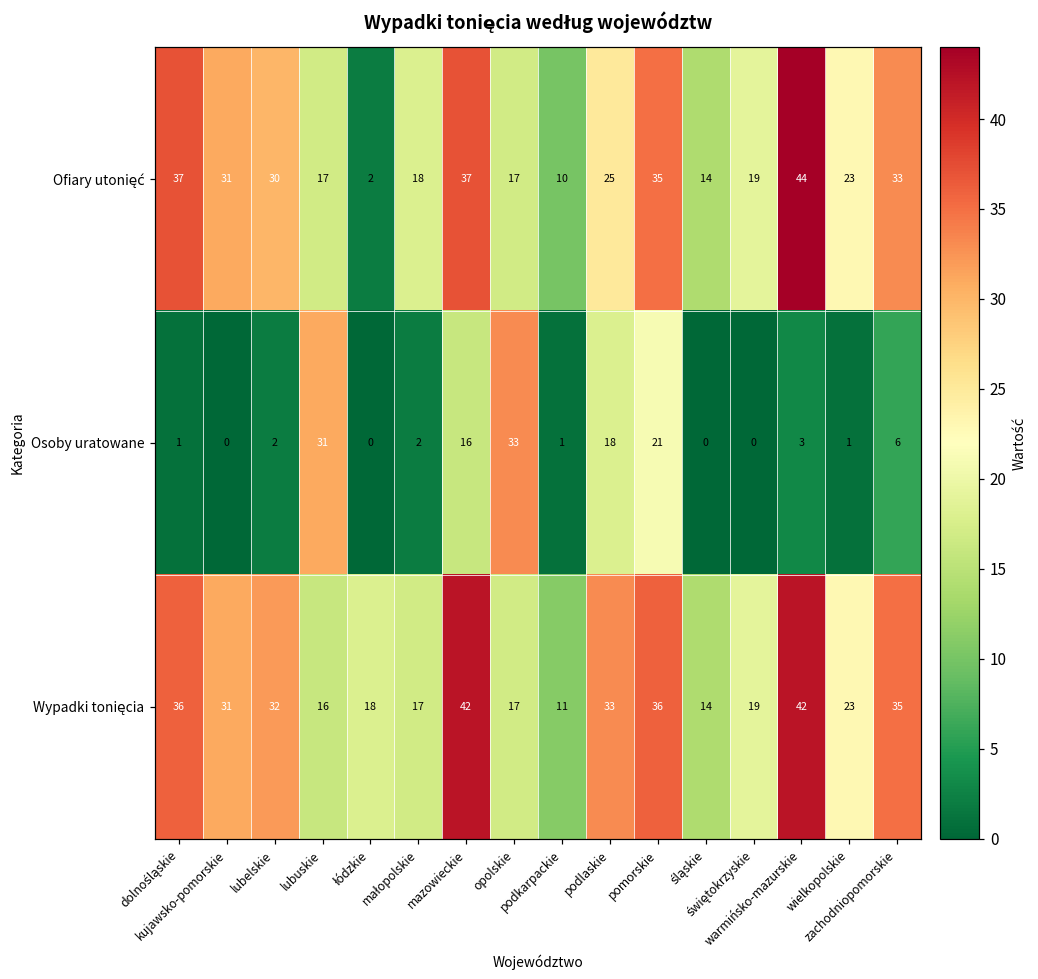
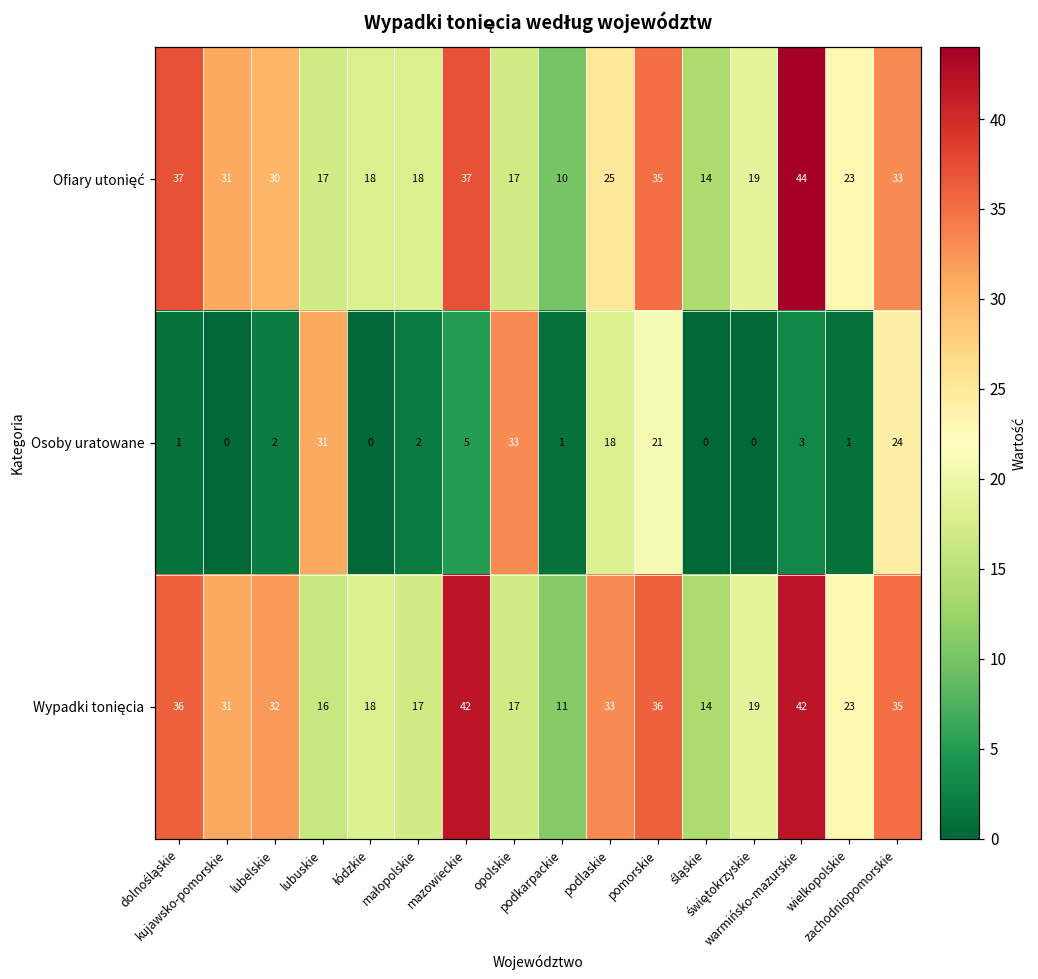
  {
    "Ofiary utonięć": {
      "dolnośląskie": 37,
      "kujawsko-pomorskie": 31,
      "lubelskie": 30,
      "lubuskie": 17,
-     "łódzkie": 2,
+     "łódzkie": 18,
      "małopolskie": 18,
      "mazowieckie": 37,
      "opolskie": 17,
      "podkarpackie": 10,
      "podlaskie": 25,
      "pomorskie": 35,
      "śląskie": 14,
      "świętokrzyskie": 19,
      "warmińsko-mazurskie": 44,
      "wielkopolskie": 23,
      "zachodniopomorskie": 33
    },
    "Osoby uratowane": {
      "dolnośląskie": 1,
      "kujawsko-pomorskie": 0,
      "lubelskie": 2,
      "lubuskie": 31,
      "łódzkie": 0,
      "małopolskie": 2,
-     "mazowieckie": 16,
+     "mazowieckie": 5,
      "opolskie": 33,
      "podkarpackie": 1,
      "podlaskie": 18,
      "pomorskie": 21,
      "śląskie": 0,
      "świętokrzyskie": 0,
      "warmińsko-mazurskie": 3,
      "wielkopolskie": 1,
-     "zachodniopomorskie": 6
+     "zachodniopomorskie": 24
    },
    "Wypadki tonięcia": {
      "dolnośląskie": 36,
      "kujawsko-pomorskie": 31,
      "lubelskie": 32,
      "lubuskie": 16,
      "łódzkie": 18,
      "małopolskie": 17,
      "mazowieckie": 42,
      "opolskie": 17,
      "podkarpackie": 11,
      "podlaskie": 33,
      "pomorskie": 36,
      "śląskie": 14,
      "świętokrzyskie": 19,
      "warmińsko-mazurskie": 42,
      "wielkopolskie": 23,
      "zachodniopomorskie": 35
    }
  }
